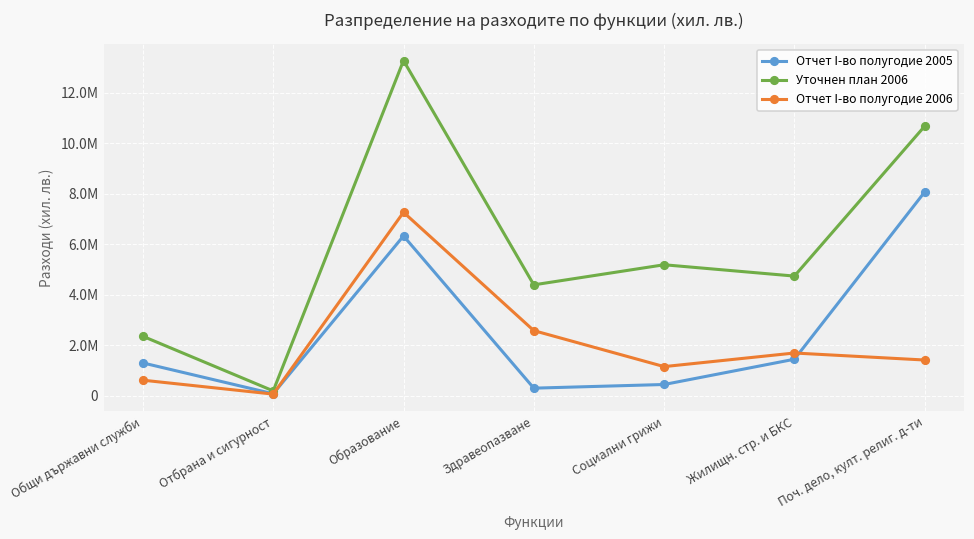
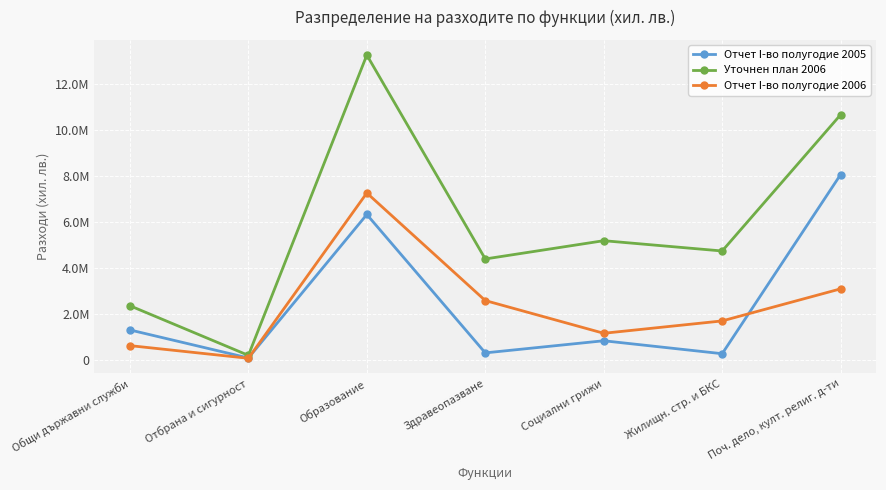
  {
    "Отчет І-во полугодие 2005": {
      "Общи държавни служби": 1300000,
      "Образование": 6300000,
      "Здравеопазване": 300000,
-     "Социални грижи": 500000,
-     "Жилищн. стр. и БКС": 1500000,
+     "Социални грижи": 800000,
+     "Жилищн. стр. и БКС": 300000,
      "Поч. дело, култ. религ. д-ти": 8100000
    },
    "Уточнен план 2006": {
      "Общи държавни служби": 2400000,
      "Отбрана и сигурност": 200000,
      "Образование": 13300000,
      "Здравеопазване": 4400000,
      "Социални грижи": 5200000,
      "Жилищн. стр. и БКС": 4700000,
      "Поч. дело, култ. религ. д-ти": 10700000
    },
    "Отчет І-во полугодие 2006": {
      "Общи държавни служби": 600000,
      "Образование": 7300000,
      "Здравеопазване": 2600000,
      "Социални грижи": 1200000,
      "Жилищн. стр. и БКС": 1700000,
-     "Поч. дело, култ. религ. д-ти": 1400000
+     "Поч. дело, култ. религ. д-ти": 3100000
    }
  }
